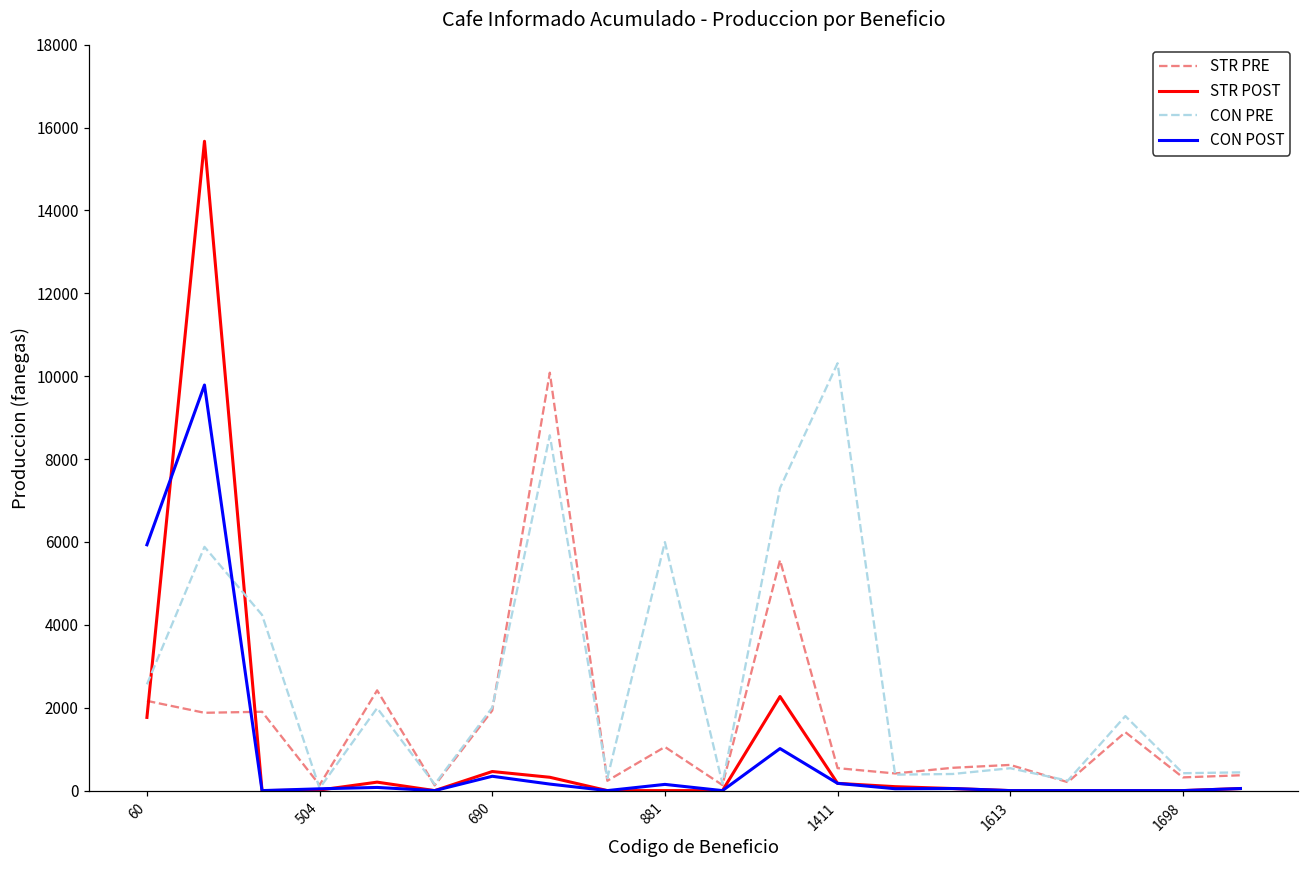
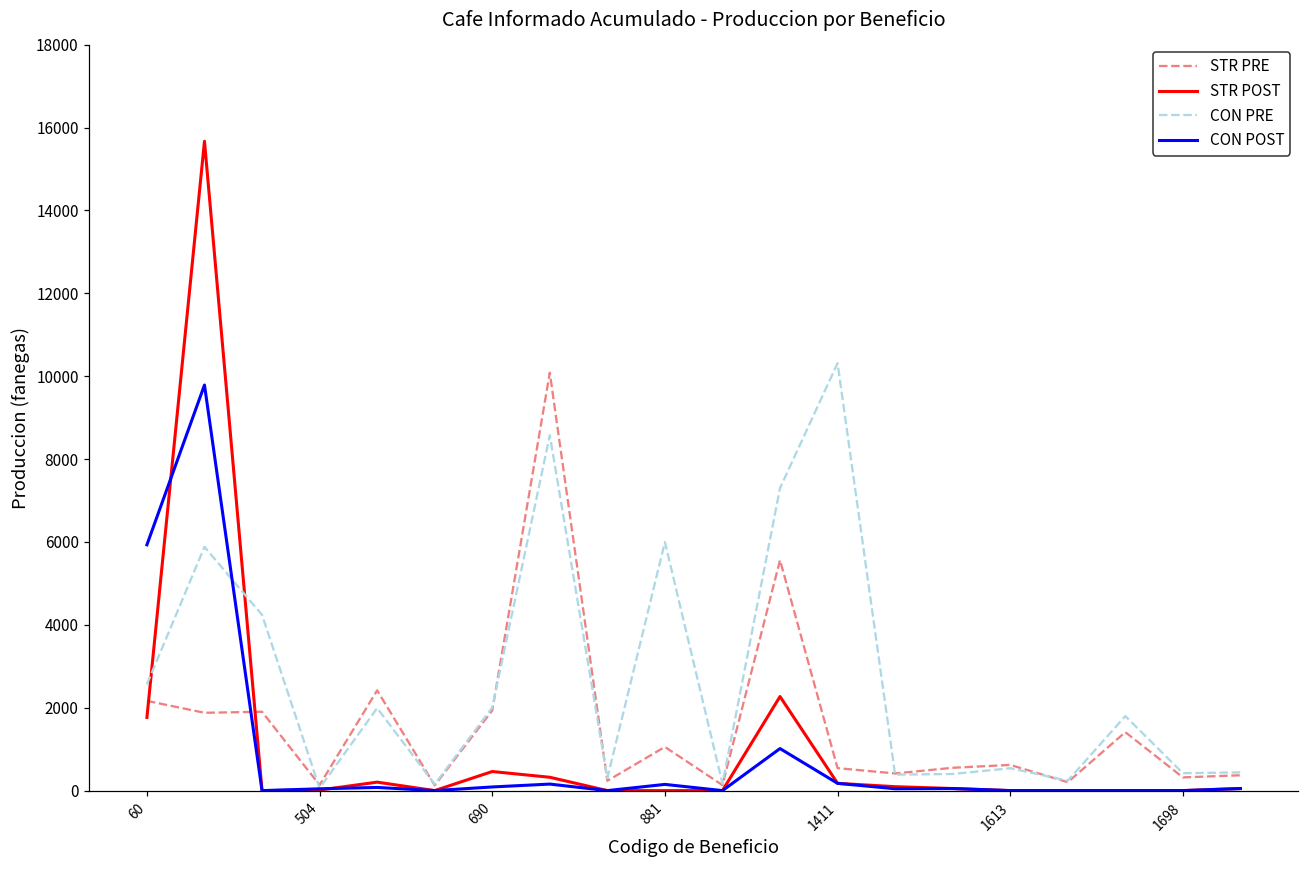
  {
    "STR PRE": {
      "60": 2200,
      "504": 100,
      "690": 1900,
      "881": 1100,
      "1411": 500,
      "1613": 600,
      "1698": 300
    },
    "STR POST": {
      "60": 1800,
      "690": 500,
      "881": 0
    },
    "CON PRE": {
      "60": 2600,
      "690": 2000,
      "881": 6000,
      "1411": 10300,
      "1613": 500,
      "1698": 400
    },
    "CON POST": {
      "60": 5900,
-     "690": 300,
+     "690": 100,
      "881": 200
    }
  }
